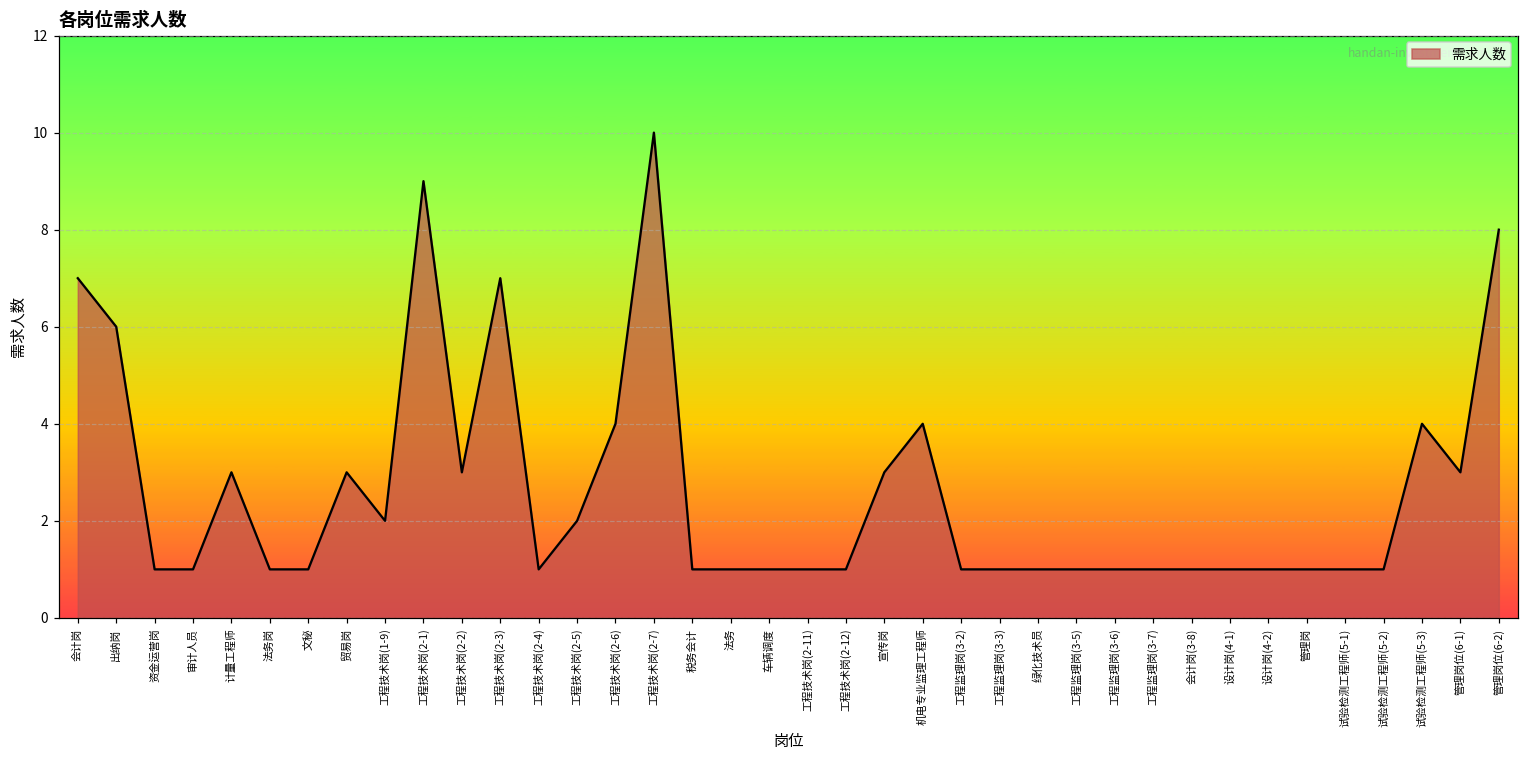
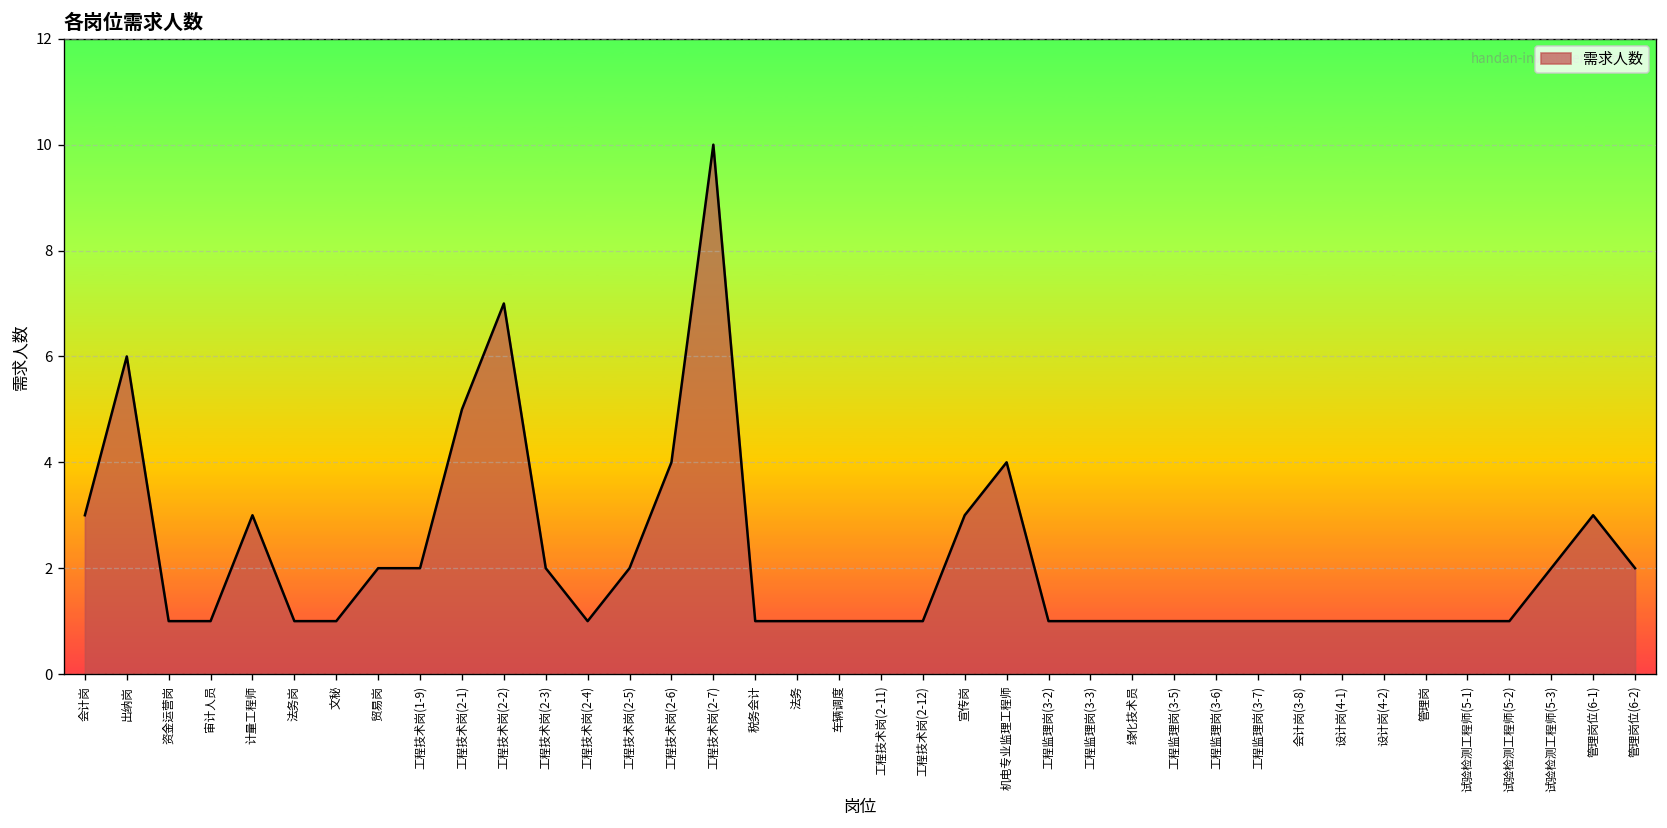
  {
-   "会计岗": 7,
+   "会计岗": 3,
    "出纳岗": 6,
    "资金运营岗": 1,
    "审计人员": 1,
    "计量工程师": 3,
    "法务岗": 1,
    "文秘": 1,
-   "贸易岗": 3,
+   "贸易岗": 2,
    "工程技术岗(1-9)": 2,
-   "工程技术岗(2-1)": 9,
-   "工程技术岗(2-2)": 3,
-   "工程技术岗(2-3)": 7,
+   "工程技术岗(2-1)": 5,
+   "工程技术岗(2-2)": 7,
+   "工程技术岗(2-3)": 2,
    "工程技术岗(2-4)": 1,
    "工程技术岗(2-5)": 2,
    "工程技术岗(2-6)": 4,
    "工程技术岗(2-7)": 10,
    "税务会计": 1,
    "法务": 1,
    "车辆调度": 1,
    "工程技术岗(2-11)": 1,
    "工程技术岗(2-12)": 1,
    "宣传岗": 3,
    "机电专业监理工程师": 4,
    "工程监理岗(3-2)": 1,
    "工程监理岗(3-3)": 1,
    "绿化技术员": 1,
    "工程监理岗(3-5)": 1,
    "工程监理岗(3-6)": 1,
    "工程监理岗(3-7)": 1,
    "会计岗(3-8)": 1,
    "设计岗(4-1)": 1,
    "设计岗(4-2)": 1,
    "管理岗": 1,
    "试验检测工程师(5-1)": 1,
    "试验检测工程师(5-2)": 1,
-   "试验检测工程师(5-3)": 4,
+   "试验检测工程师(5-3)": 2,
    "管理岗位(6-1)": 3,
-   "管理岗位(6-2)": 8
+   "管理岗位(6-2)": 2
  }
